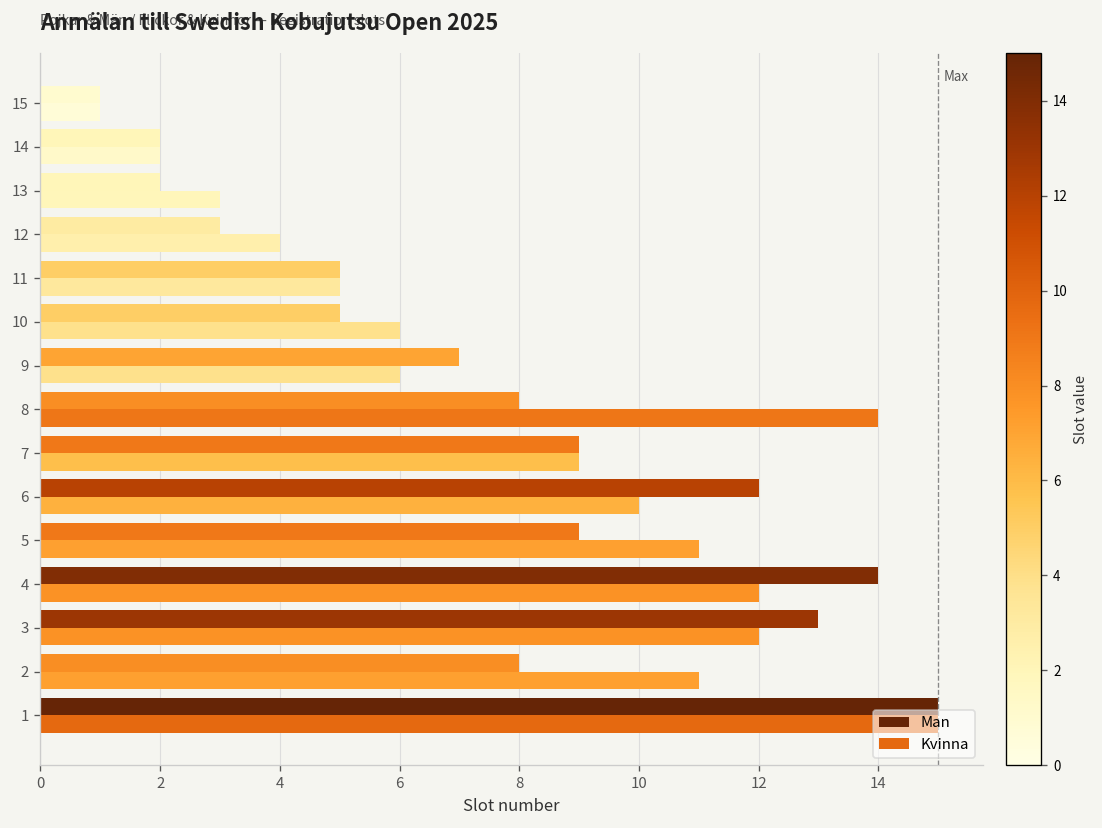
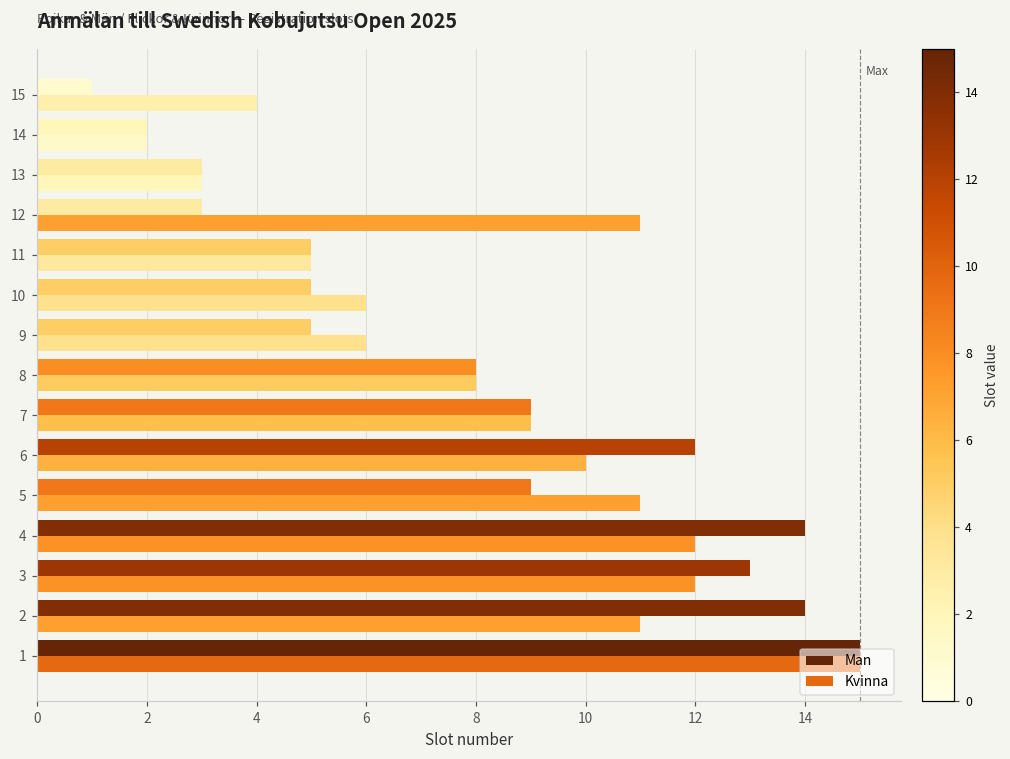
  {
    "Man": {
      "15": 1,
      "14": 2,
-     "13": 2,
+     "13": 3,
      "12": 3,
      "11": 5,
      "10": 5,
-     "9": 7,
+     "9": 5,
      "8": 8,
      "7": 9,
      "6": 12,
      "5": 9,
      "4": 14,
      "3": 13,
-     "2": 8,
+     "2": 14,
      "1": 15
    },
    "Kvinna": {
-     "15": 1,
+     "15": 4,
      "14": 2,
      "13": 3,
-     "12": 4,
+     "12": 11,
      "11": 5,
      "10": 6,
      "9": 6,
-     "8": 14,
+     "8": 8,
      "7": 9,
      "6": 10,
      "5": 11,
      "4": 12,
      "3": 12,
      "2": 11
    }
  }
